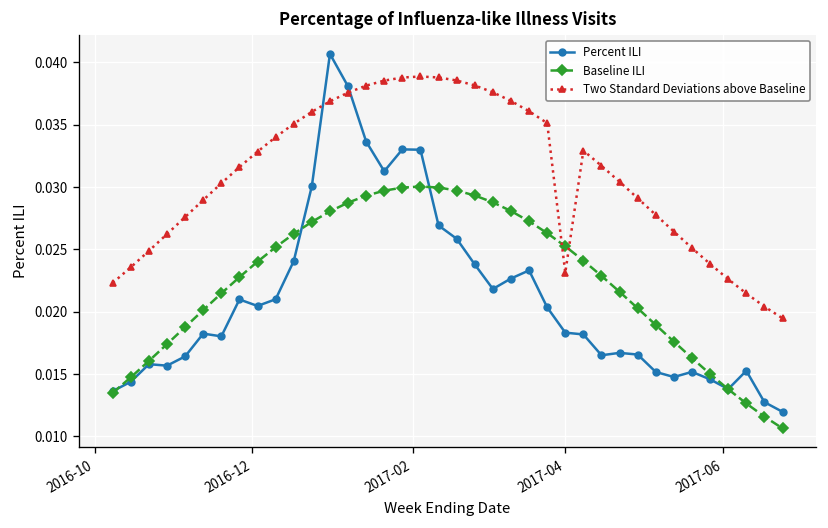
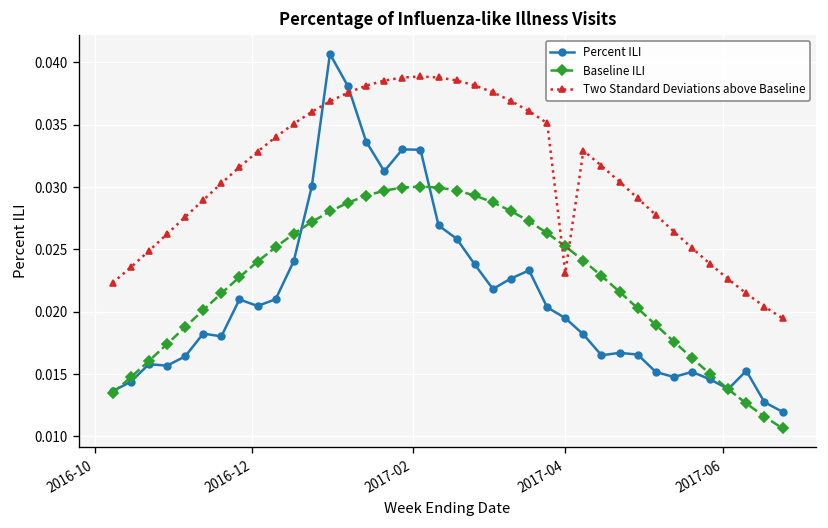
  {
    "Percent ILI": {
-     "2017-04": 0.0183
+     "2017-04": 0.0195
    },
    "Baseline ILI": {
      "2017-04": 0.0252
    },
    "Two Standard Deviations above Baseline": {
      "2017-04": 0.0231
    }
  }
